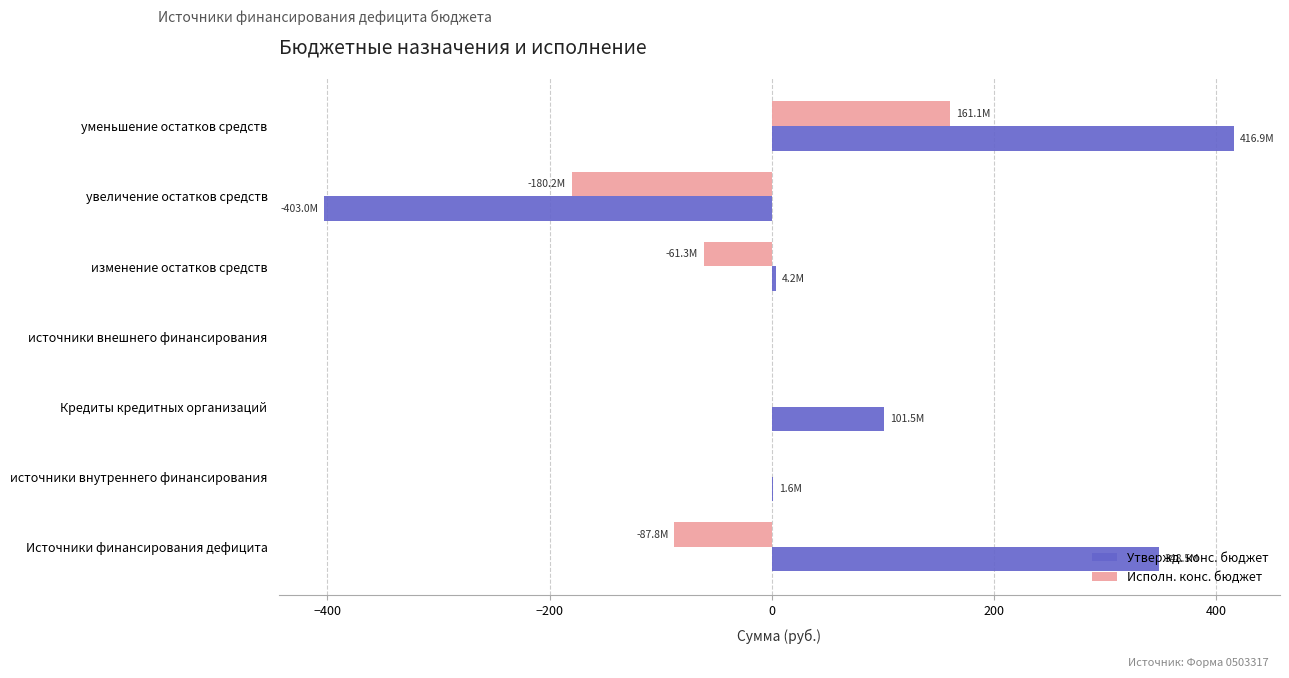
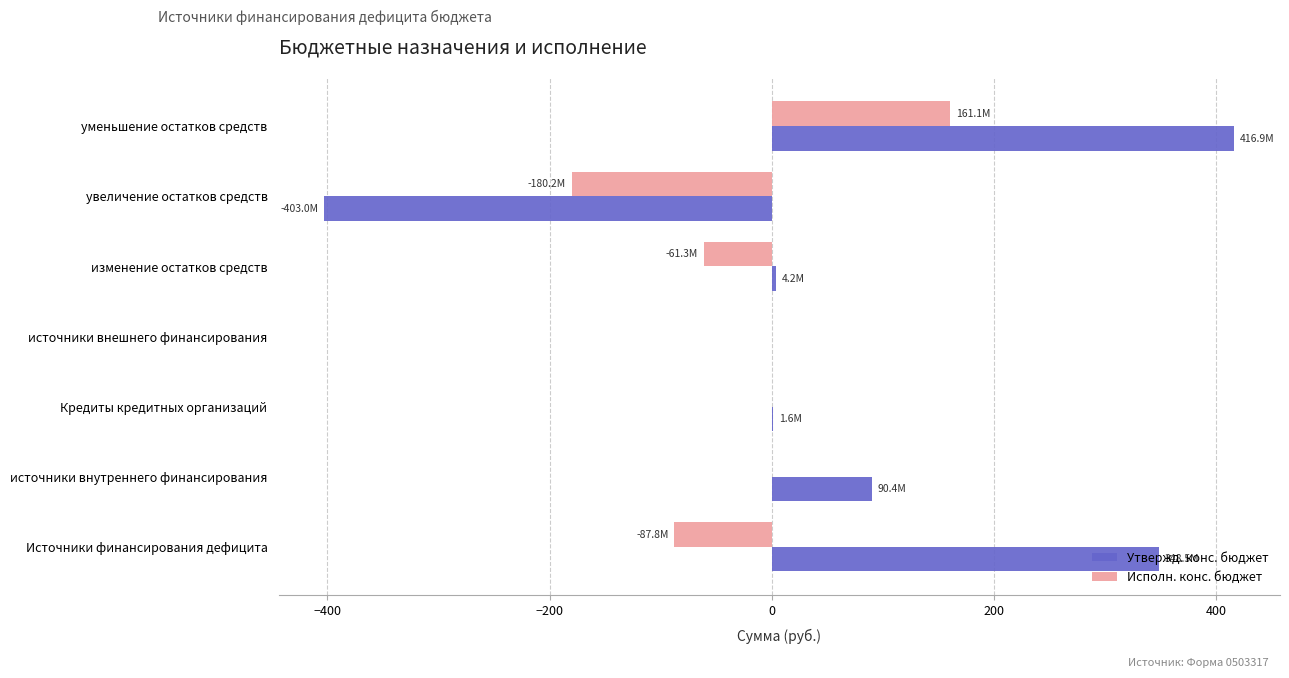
  {
    "Утвержд. конс. бюджет": {
      "уменьшение остатков средств": "416.9M",
      "увеличение остатков средств": "-403.0M",
      "изменение остатков средств": "4.2M",
-     "Кредиты кредитных организаций": "101.5M",
-     "источники внутреннего финансирования": "1.6M",
+     "Кредиты кредитных организаций": "1.6M",
+     "источники внутреннего финансирования": "90.4M",
      "Источники финансирования дефицита": "348.5M"
    },
    "Исполн. конс. бюджет": {
      "уменьшение остатков средств": "161.1M",
      "увеличение остатков средств": "-180.2M",
      "изменение остатков средств": "-61.3M",
      "Источники финансирования дефицита": "-87.8M"
    }
  }
